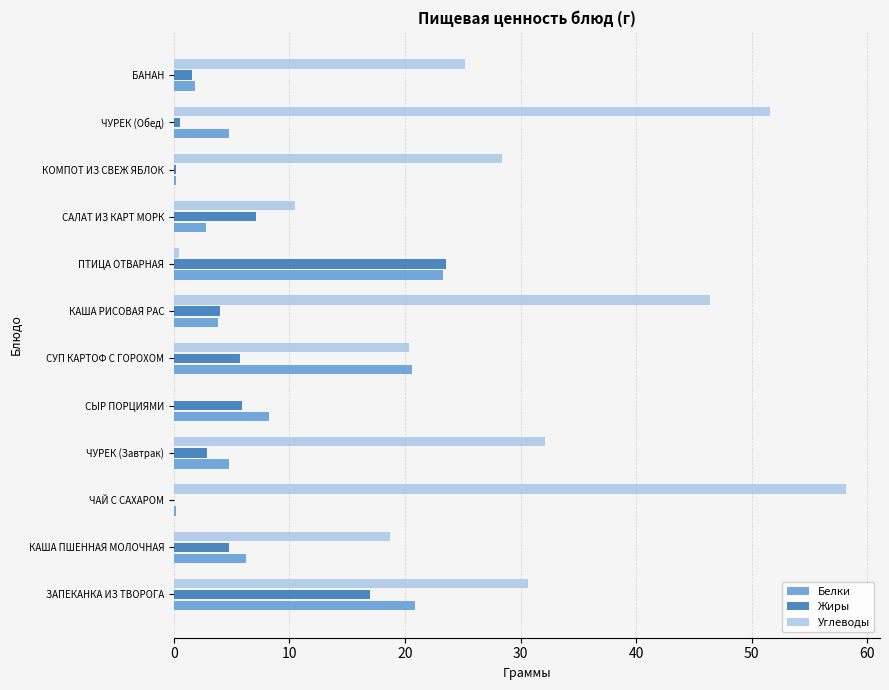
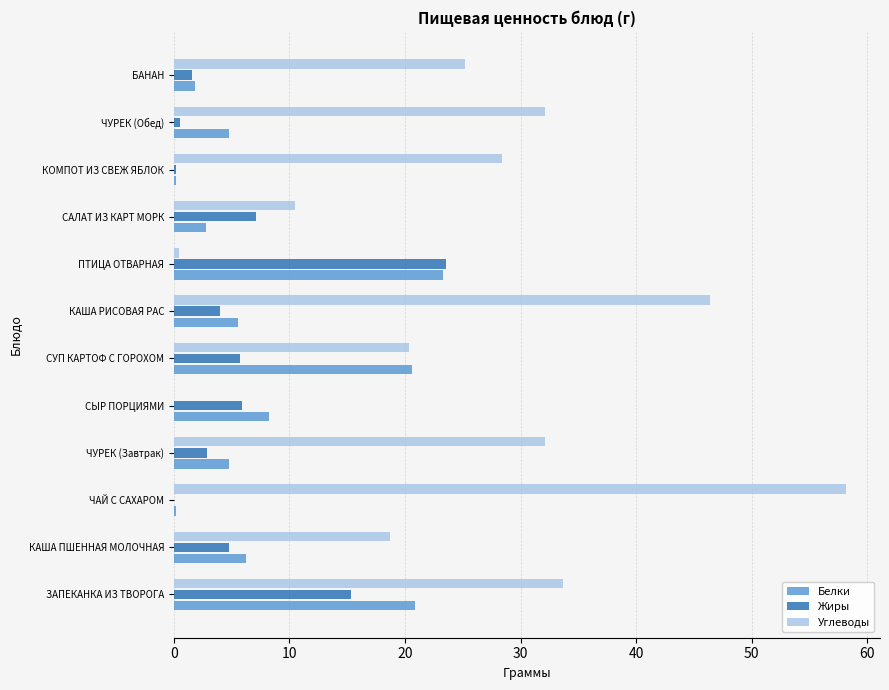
  {
    "Белки": {
      "БАНАН": 1.8,
      "ЧУРЕК (Обед)": 4.8,
      "САЛАТ ИЗ КАРТ МОРК": 2.7,
      "ПТИЦА ОТВАРНАЯ": 23.3,
-     "КАША РИСОВАЯ РАС": 3.8,
+     "КАША РИСОВАЯ РАС": 5.5,
      "СУП КАРТОФ С ГОРОХОМ": 20.6,
      "СЫР ПОРЦИЯМИ": 8.3,
      "ЧУРЕК (Завтрак)": 4.8,
      "КАША ПШЕННАЯ МОЛОЧНАЯ": 6.2,
      "ЗАПЕКАНКА ИЗ ТВОРОГА": 20.9
    },
    "Жиры": {
      "БАНАН": 1.6,
      "ЧУРЕК (Обед)": 0.6,
      "САЛАТ ИЗ КАРТ МОРК": 7.1,
      "ПТИЦА ОТВАРНАЯ": 23.5,
      "КАША РИСОВАЯ РАС": 4.0,
      "СУП КАРТОФ С ГОРОХОМ": 5.8,
      "СЫР ПОРЦИЯМИ": 5.9,
      "ЧУРЕК (Завтрак)": 2.9,
      "ЧАЙ С САХАРОМ": 0.0,
      "КАША ПШЕННАЯ МОЛОЧНАЯ": 4.8,
-     "ЗАПЕКАНКА ИЗ ТВОРОГА": 17.0
+     "ЗАПЕКАНКА ИЗ ТВОРОГА": 15.4
    },
    "Углеводы": {
      "БАНАН": 25.2,
-     "ЧУРЕК (Обед)": 51.6,
+     "ЧУРЕК (Обед)": 32.1,
      "КОМПОТ ИЗ СВЕЖ ЯБЛОК": 28.4,
      "САЛАТ ИЗ КАРТ МОРК": 10.5,
      "ПТИЦА ОТВАРНАЯ": 0.5,
      "КАША РИСОВАЯ РАС": 46.4,
      "СУП КАРТОФ С ГОРОХОМ": 20.4,
      "СЫР ПОРЦИЯМИ": 0.0,
      "ЧУРЕК (Завтрак)": 32.1,
      "ЧАЙ С САХАРОМ": 58.2,
      "КАША ПШЕННАЯ МОЛОЧНАЯ": 18.7,
-     "ЗАПЕКАНКА ИЗ ТВОРОГА": 30.6
+     "ЗАПЕКАНКА ИЗ ТВОРОГА": 33.6
    }
  }
